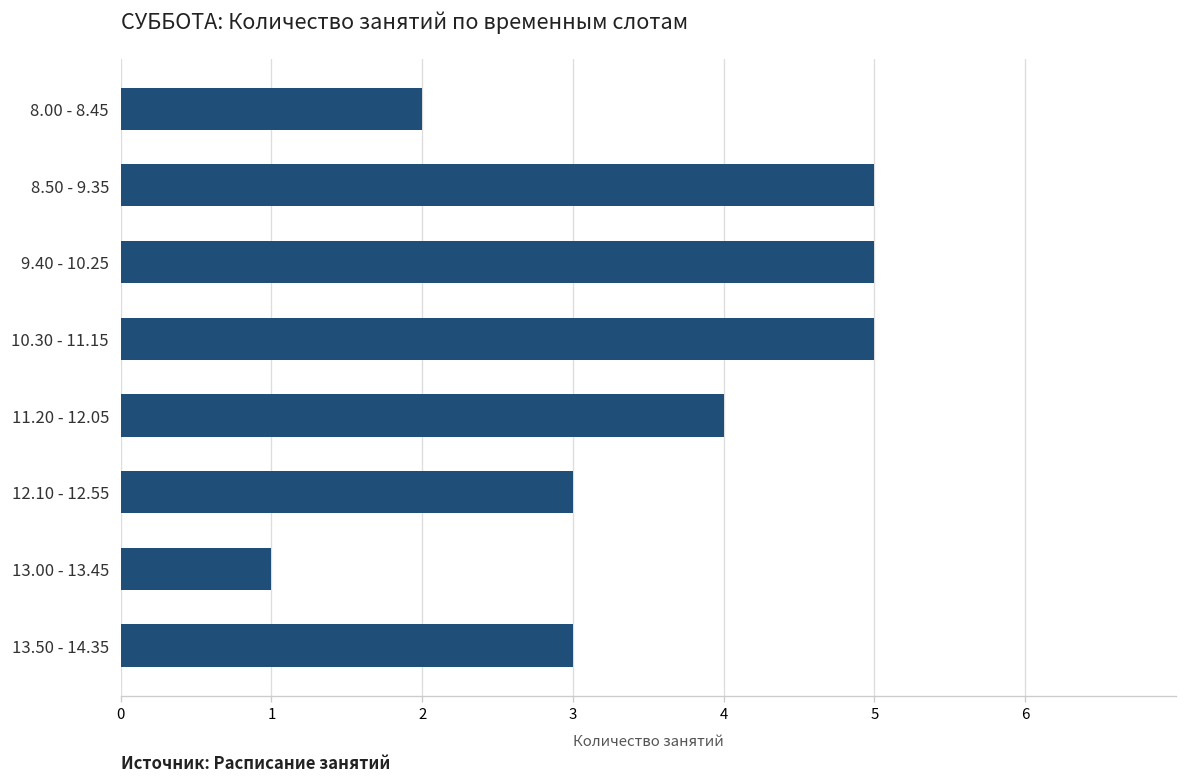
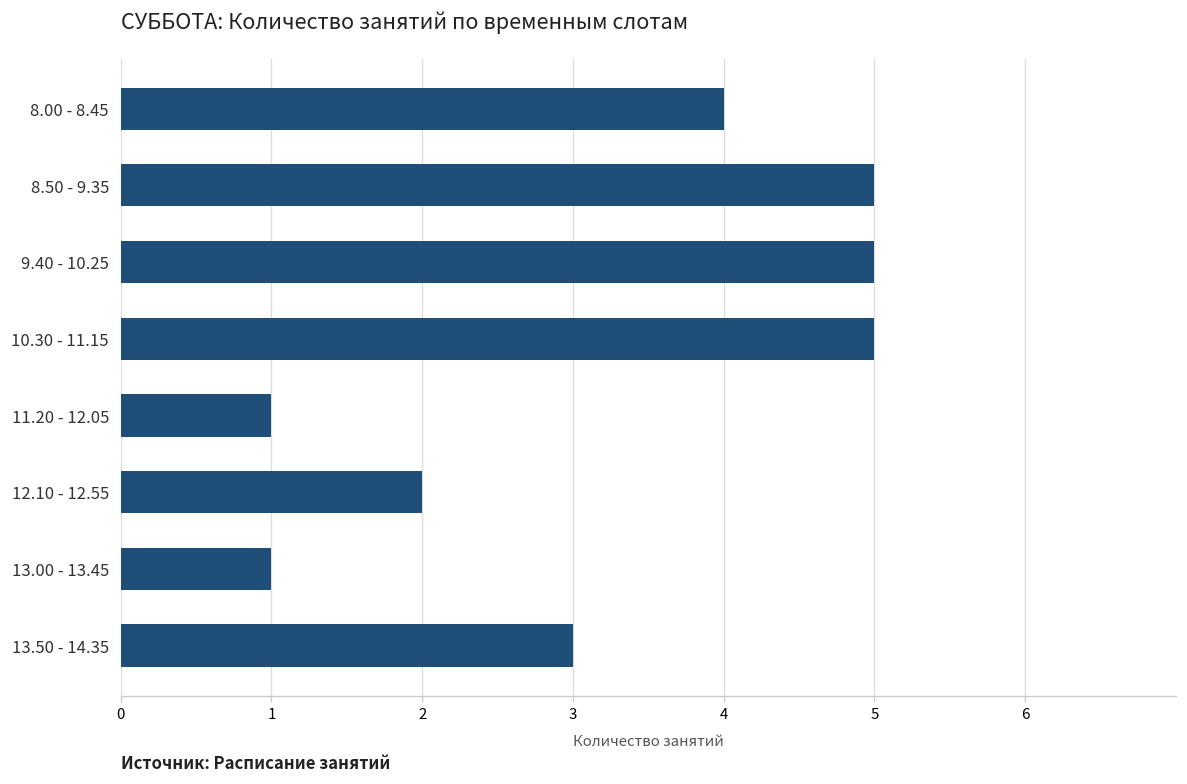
  {
-   "8.00 - 8.45": 2,
+   "8.00 - 8.45": 4,
    "8.50 - 9.35": 5,
    "9.40 - 10.25": 5,
    "10.30 - 11.15": 5,
-   "11.20 - 12.05": 4,
-   "12.10 - 12.55": 3,
+   "11.20 - 12.05": 1,
+   "12.10 - 12.55": 2,
    "13.00 - 13.45": 1,
    "13.50 - 14.35": 3
  }
